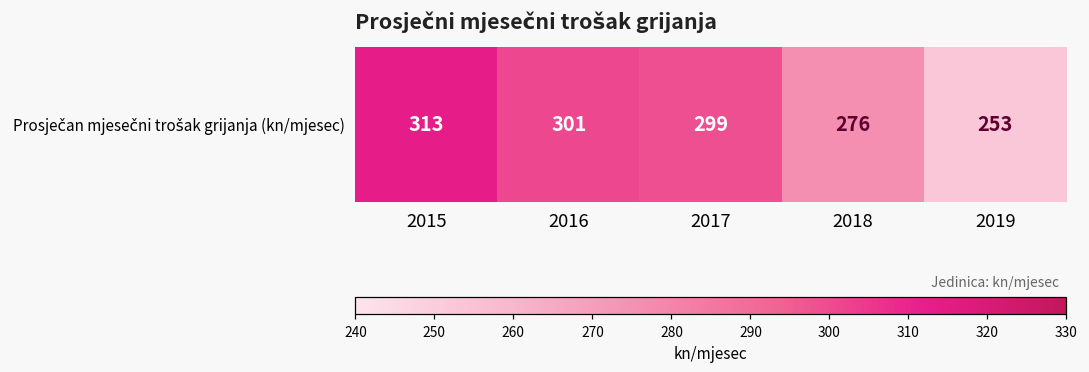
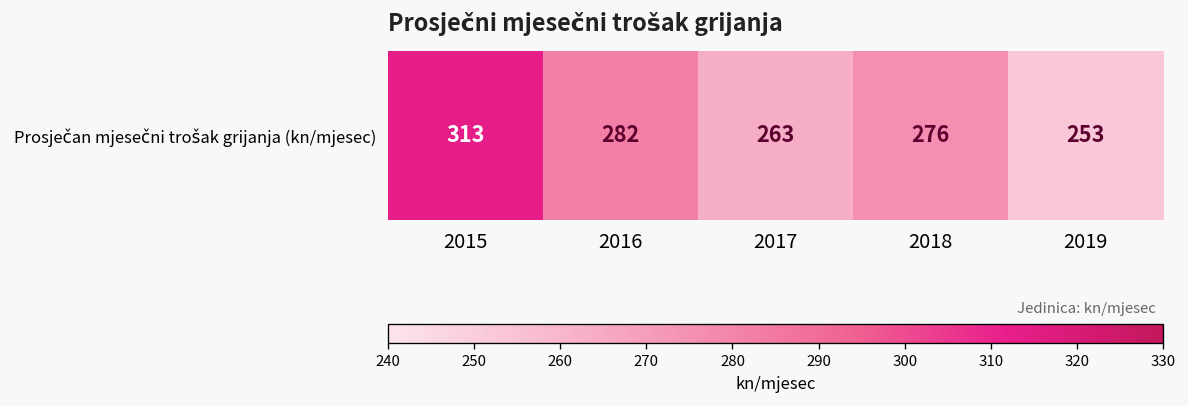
  {
    "Prosječan mjesečni trošak grijanja (kn/mjesec)": {
      "2015": 313,
-     "2016": 301,
-     "2017": 299,
+     "2016": 282,
+     "2017": 263,
      "2018": 276,
      "2019": 253
    }
  }
